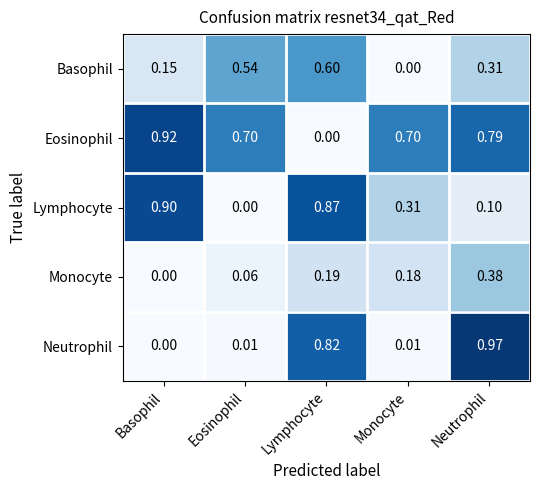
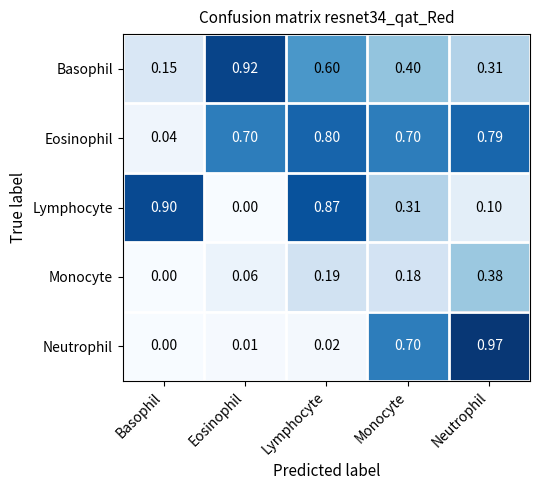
  {
    "Basophil": {
      "Basophil": 0.15,
-     "Eosinophil": 0.54,
+     "Eosinophil": 0.92,
      "Lymphocyte": 0.60,
-     "Monocyte": 0.00,
+     "Monocyte": 0.40,
      "Neutrophil": 0.31
    },
    "Eosinophil": {
-     "Basophil": 0.92,
+     "Basophil": 0.04,
      "Eosinophil": 0.70,
-     "Lymphocyte": 0.00,
+     "Lymphocyte": 0.80,
      "Monocyte": 0.70,
      "Neutrophil": 0.79
    },
    "Lymphocyte": {
      "Basophil": 0.90,
      "Eosinophil": 0.00,
      "Lymphocyte": 0.87,
      "Monocyte": 0.31,
      "Neutrophil": 0.10
    },
    "Monocyte": {
      "Basophil": 0.00,
      "Eosinophil": 0.06,
      "Lymphocyte": 0.19,
      "Monocyte": 0.18,
      "Neutrophil": 0.38
    },
    "Neutrophil": {
      "Basophil": 0.00,
      "Eosinophil": 0.01,
-     "Lymphocyte": 0.82,
-     "Monocyte": 0.01,
+     "Lymphocyte": 0.02,
+     "Monocyte": 0.70,
      "Neutrophil": 0.97
    }
  }
